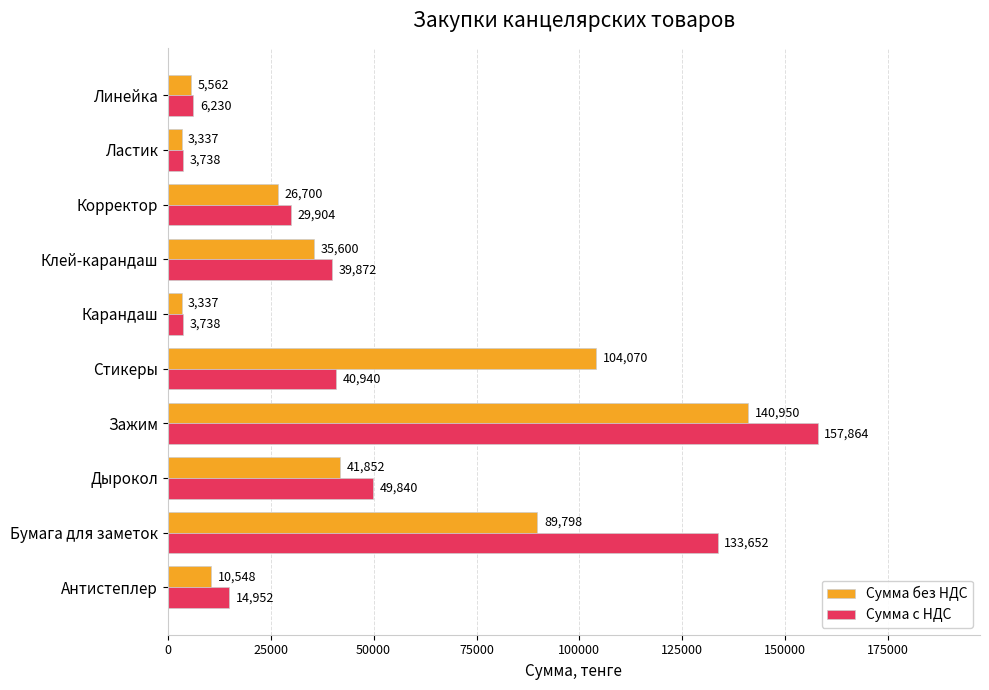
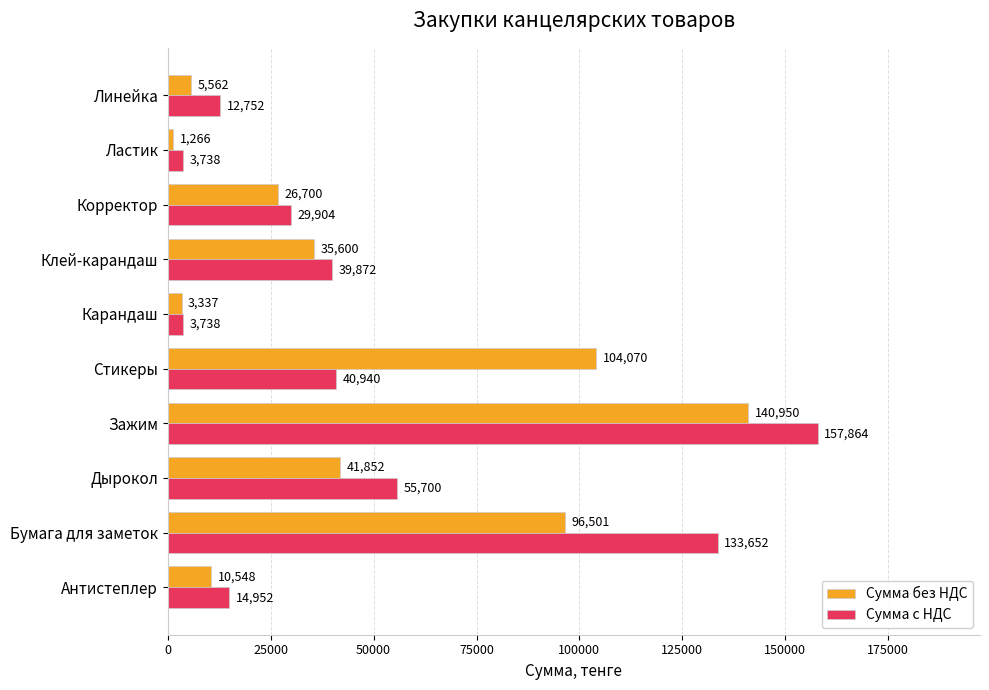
  {
    "Сумма без НДС": {
      "Линейка": "5,562",
-     "Ластик": "3,337",
+     "Ластик": "1,266",
      "Корректор": "26,700",
      "Клей-карандаш": "35,600",
      "Карандаш": "3,337",
      "Стикеры": "104,070",
      "Зажим": "140,950",
      "Дырокол": "41,852",
-     "Бумага для заметок": "89,798",
+     "Бумага для заметок": "96,501",
      "Антистеплер": "10,548"
    },
    "Сумма с НДС": {
-     "Линейка": "6,230",
+     "Линейка": "12,752",
      "Ластик": "3,738",
      "Корректор": "29,904",
      "Клей-карандаш": "39,872",
      "Карандаш": "3,738",
      "Стикеры": "40,940",
      "Зажим": "157,864",
-     "Дырокол": "49,840",
+     "Дырокол": "55,700",
      "Бумага для заметок": "133,652",
      "Антистеплер": "14,952"
    }
  }
